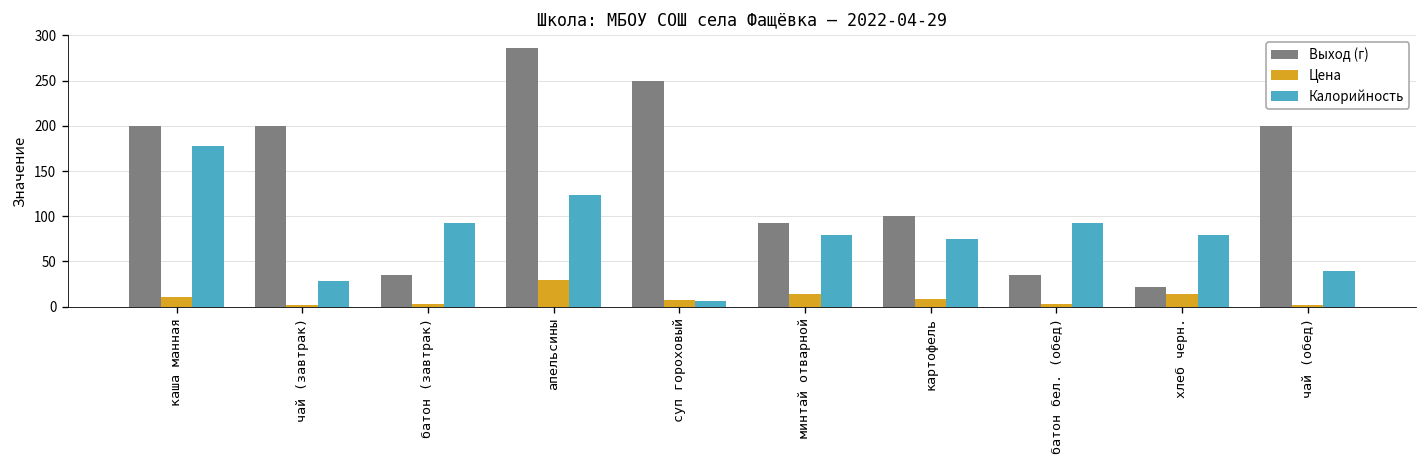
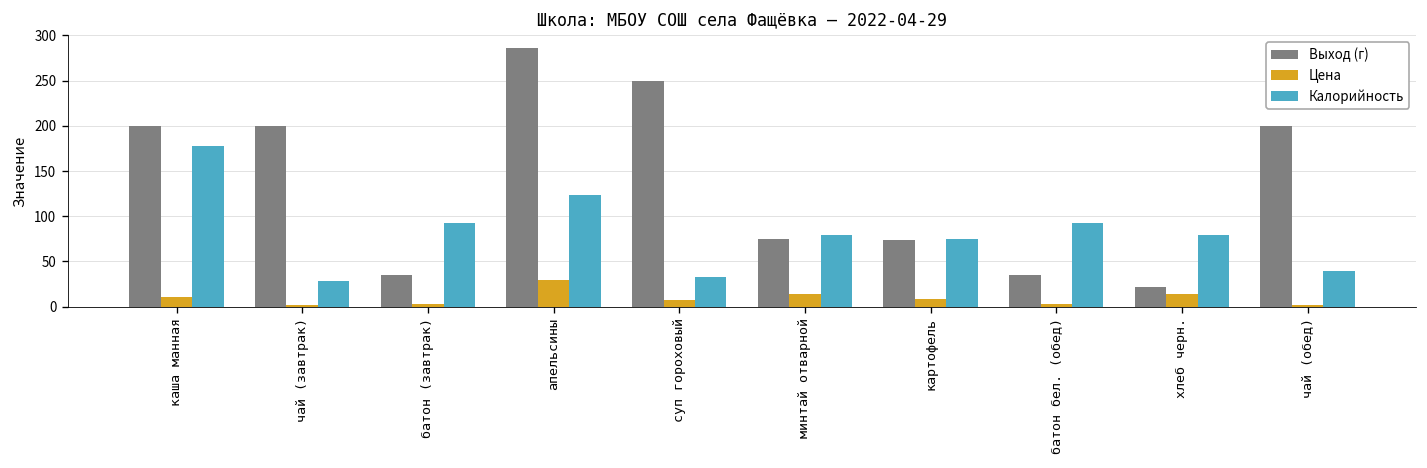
  {
    "Выход (г)": {
      "каша манная": 200,
      "чай (завтрак)": 200,
      "батон (завтрак)": 40,
      "апельсины": 290,
      "суп гороховый": 250,
-     "минтай отварной": 90,
-     "картофель": 100,
+     "минтай отварной": 80,
+     "картофель": 70,
      "батон бел. (обед)": 40,
      "хлеб черн.": 20,
      "чай (обед)": 200
    },
    "Цена": {
      "каша манная": 10,
      "апельсины": 30,
      "суп гороховый": 10,
      "минтай отварной": 10,
      "картофель": 10,
      "хлеб черн.": 10
    },
    "Калорийность": {
      "каша манная": 180,
      "чай (завтрак)": 30,
      "батон (завтрак)": 90,
      "апельсины": 120,
-     "суп гороховый": 10,
+     "суп гороховый": 30,
      "минтай отварной": 80,
      "картофель": 80,
      "батон бел. (обед)": 90,
      "хлеб черн.": 80,
      "чай (обед)": 40
    }
  }
